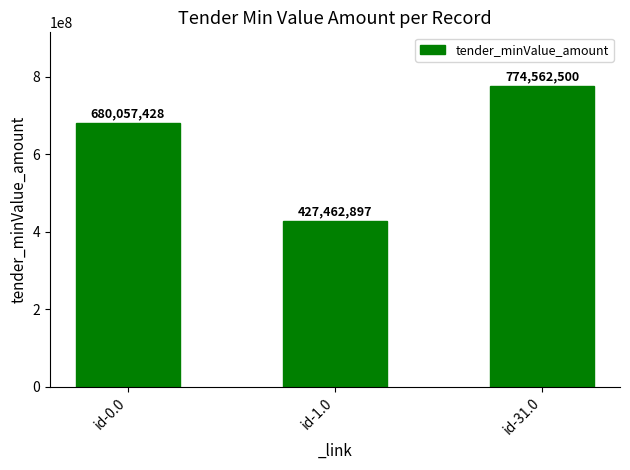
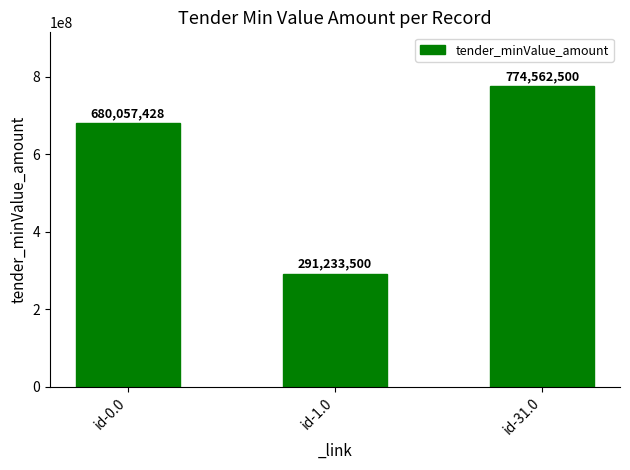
  {
    "id-0.0": "680,057,428",
-   "id-1.0": "427,462,897",
+   "id-1.0": "291,233,500",
    "id-31.0": "774,562,500"
  }
